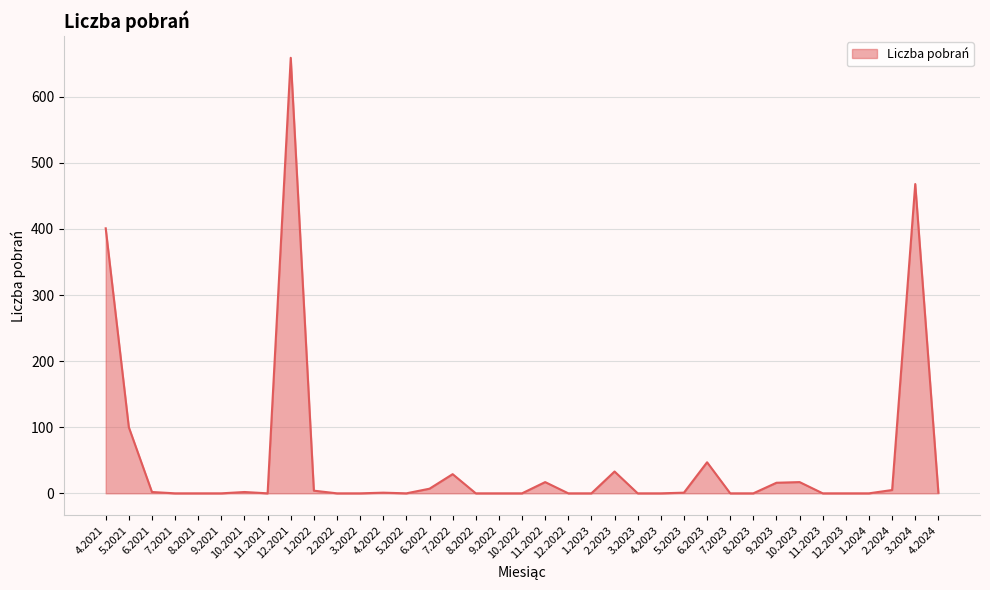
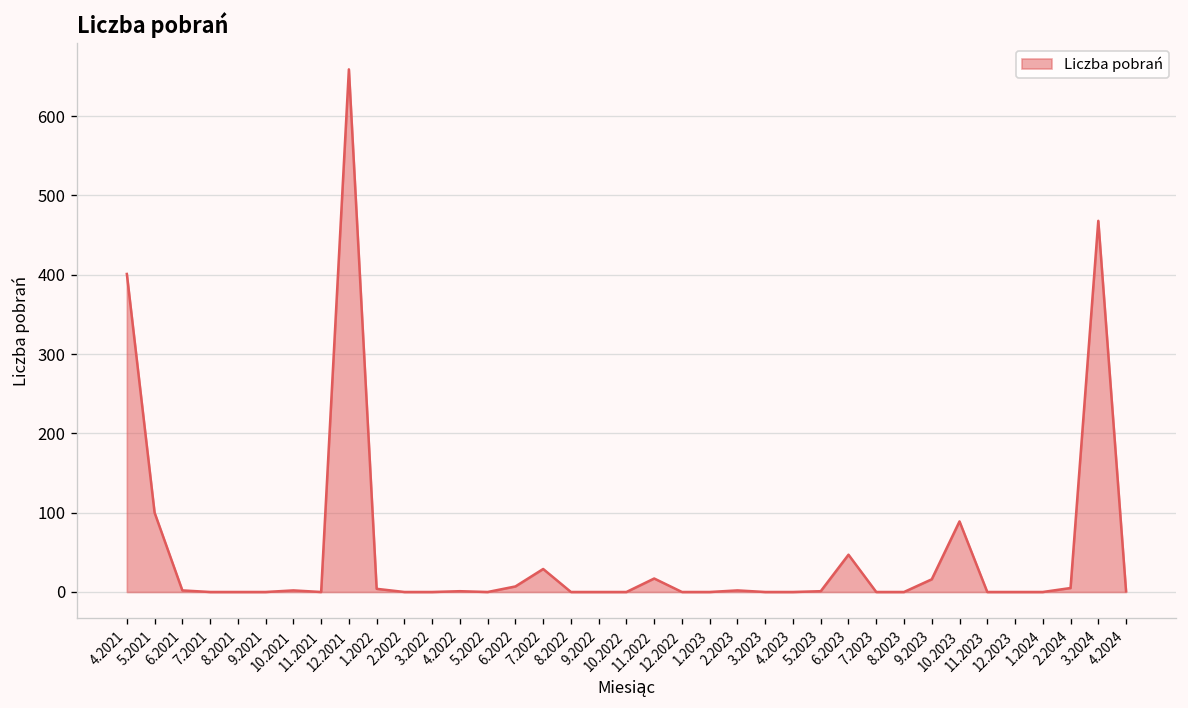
  {
    "4.2021": 400,
    "5.2021": 100,
    "6.2021": 0,
    "7.2021": 0,
    "8.2021": 0,
    "9.2021": 0,
    "10.2021": 0,
    "11.2021": 0,
    "12.2021": 660,
    "1.2022": 0,
    "2.2022": 0,
    "3.2022": 0,
    "4.2022": 0,
    "5.2022": 0,
    "6.2022": 10,
    "7.2022": 30,
    "8.2022": 0,
    "9.2022": 0,
    "10.2022": 0,
    "11.2022": 20,
    "12.2022": 0,
    "1.2023": 0,
-   "2.2023": 30,
+   "2.2023": 0,
    "3.2023": 0,
    "4.2023": 0,
    "5.2023": 0,
    "6.2023": 50,
    "7.2023": 0,
    "8.2023": 0,
    "9.2023": 20,
-   "10.2023": 20,
+   "10.2023": 90,
    "11.2023": 0,
    "12.2023": 0,
    "1.2024": 0,
    "2.2024": 10,
    "3.2024": 470,
    "4.2024": 0
  }
